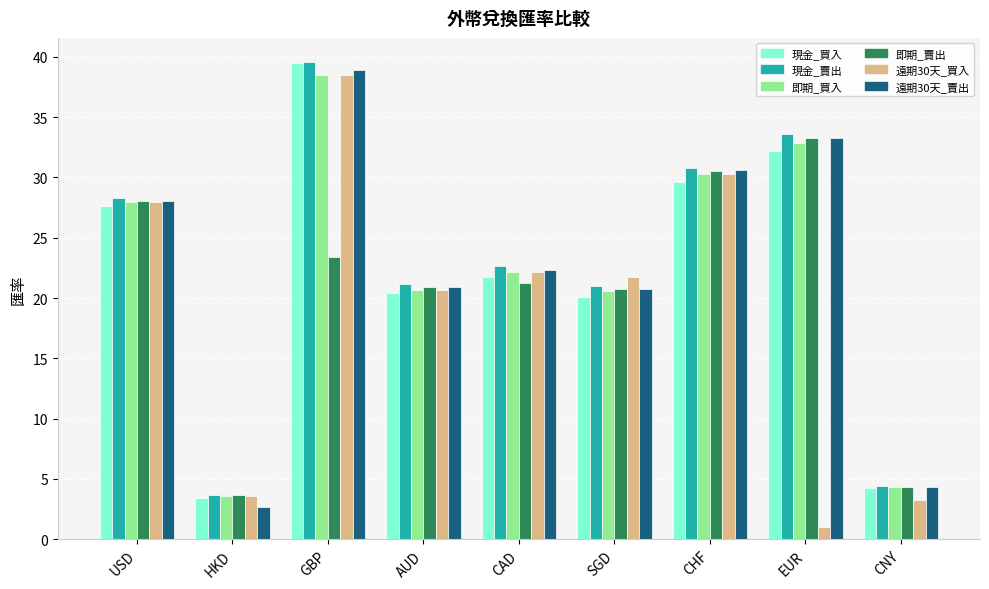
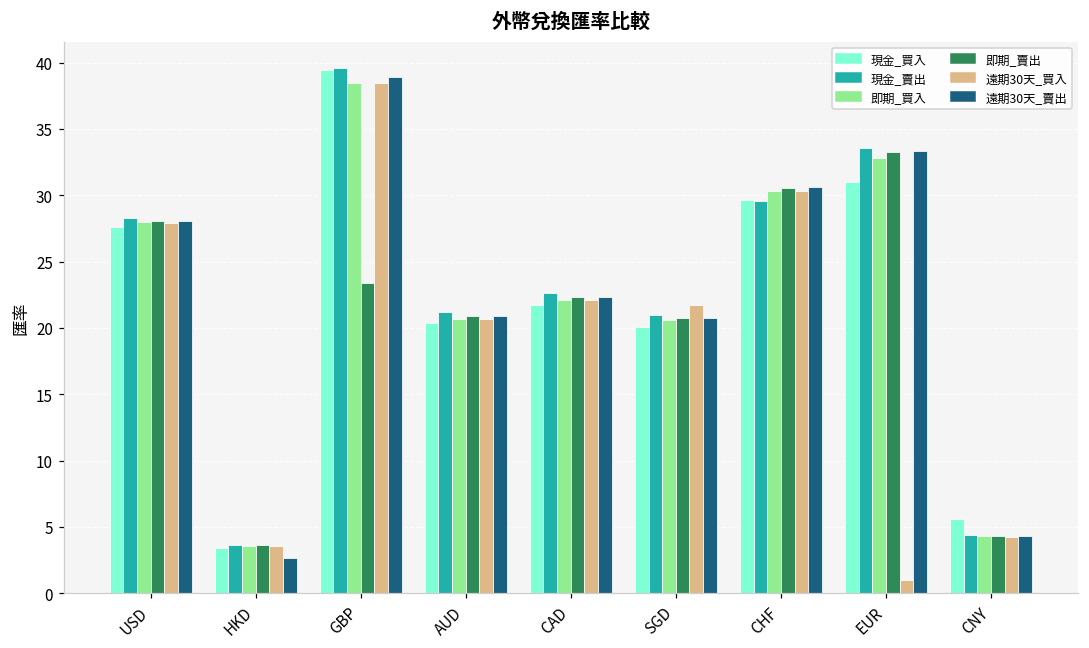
  {
    "現金_買入": {
      "USD": 27.6,
      "HKD": 3.4,
      "GBP": 39.5,
      "AUD": 20.4,
      "CAD": 21.7,
      "SGD": 20.1,
      "CHF": 29.6,
-     "EUR": 32.2,
-     "CNY": 4.2
+     "EUR": 31.0,
+     "CNY": 5.6
    },
    "現金_賣出": {
      "USD": 28.3,
      "HKD": 3.7,
      "GBP": 39.6,
      "AUD": 21.2,
      "CAD": 22.7,
      "SGD": 21.0,
-     "CHF": 30.8,
+     "CHF": 29.5,
      "EUR": 33.6,
      "CNY": 4.4
    },
    "即期_買入": {
      "USD": 28.0,
      "HKD": 3.6,
      "GBP": 38.5,
      "AUD": 20.7,
      "CAD": 22.1,
      "SGD": 20.6,
      "CHF": 30.3,
      "EUR": 32.8,
      "CNY": 4.3
    },
    "即期_賣出": {
      "USD": 28.1,
      "HKD": 3.6,
      "GBP": 23.4,
      "AUD": 20.9,
-     "CAD": 21.2,
+     "CAD": 22.3,
      "SGD": 20.8,
      "CHF": 30.5,
      "EUR": 33.2,
      "CNY": 4.4
    },
    "遠期30天_買入": {
      "USD": 27.9,
      "HKD": 3.6,
      "GBP": 38.5,
      "AUD": 20.7,
      "CAD": 22.1,
      "SGD": 21.7,
      "CHF": 30.3,
      "EUR": 1.0,
-     "CNY": 3.3
+     "CNY": 4.3
    },
    "遠期30天_賣出": {
      "USD": 28.1,
      "HKD": 2.6,
      "GBP": 38.9,
      "AUD": 20.9,
      "CAD": 22.3,
      "SGD": 20.8,
      "CHF": 30.6,
      "EUR": 33.3,
      "CNY": 4.3
    }
  }
